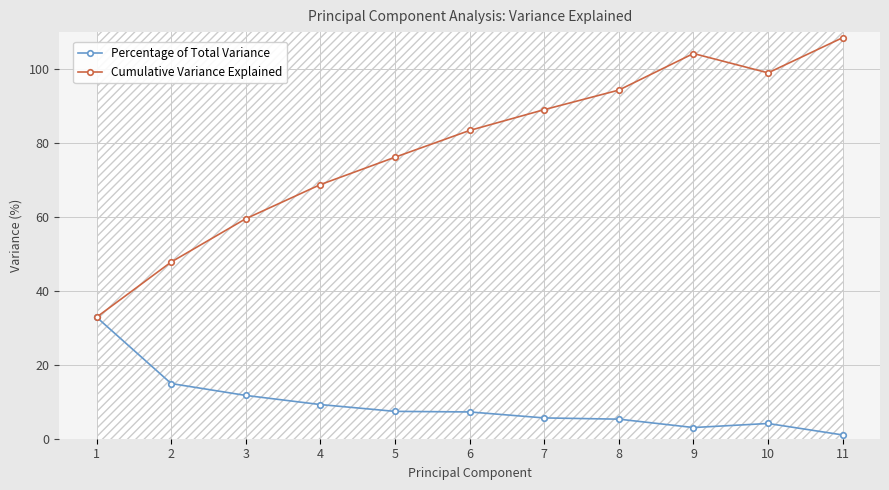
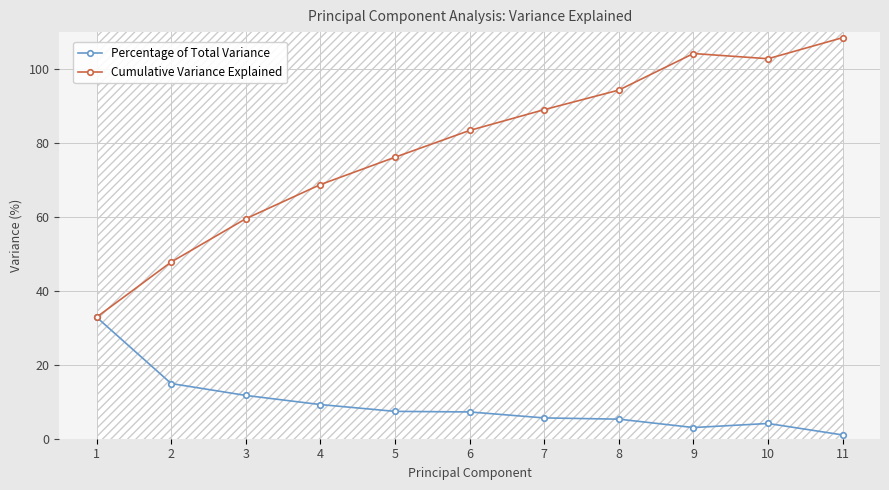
  {
    "Percentage of Total Variance": {
      "2": 15,
      "3": 12,
      "4": 9,
      "5": 7,
      "6": 7,
      "7": 6,
      "8": 5,
      "9": 3,
      "10": 4,
      "11": 1
    },
    "Cumulative Variance Explained": {
      "2": 48,
      "3": 60,
      "4": 69,
      "5": 76,
      "6": 83,
      "7": 89,
      "8": 94,
      "9": 104,
-     "10": 99,
+     "10": 103,
      "11": 109
    }
  }
